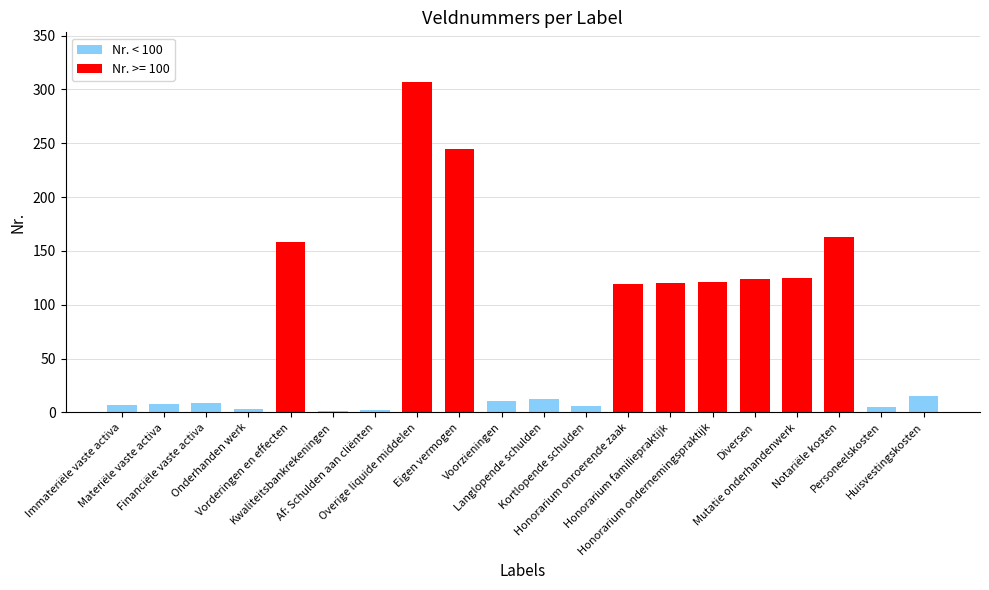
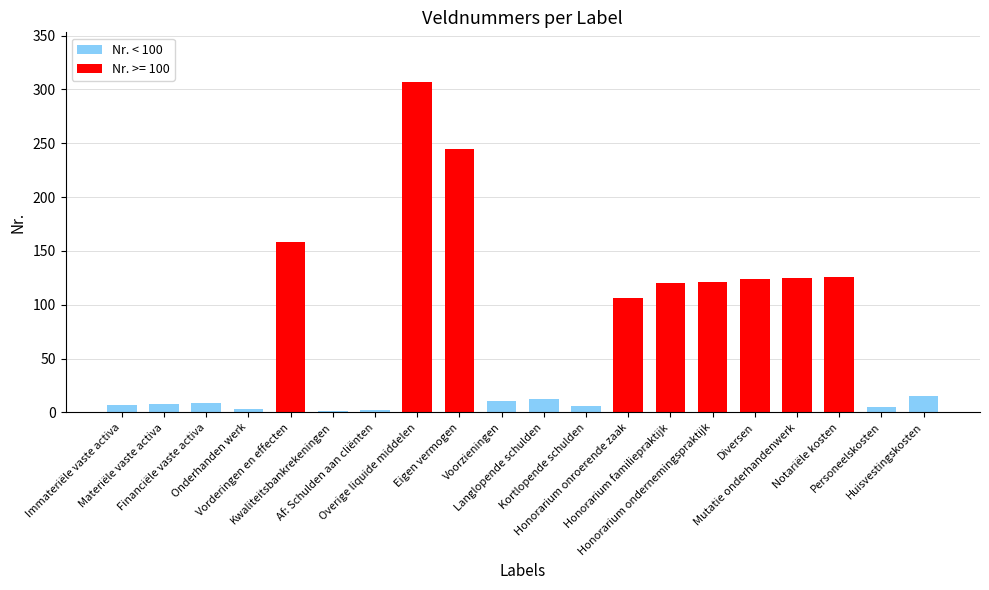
  {
    "Immateriële vaste activa": 7,
    "Materiële vaste activa": 8,
    "Financiële vaste activa": 9,
    "Onderhanden werk": 3,
    "Vorderingen en effecten": 158,
    "Overige liquide middelen": 307,
    "Eigen vermogen": 245,
    "Voorzieningen": 11,
    "Langlopende schulden": 12,
    "Kortlopende schulden": 6,
-   "Honorarium onroerende zaak": 119,
+   "Honorarium onroerende zaak": 106,
    "Honorarium familiepraktijk": 120,
    "Honorarium ondernemingspraktijk": 121,
    "Diversen": 124,
    "Mutatie onderhandenwerk": 125,
-   "Notariële kosten": 163,
+   "Notariële kosten": 126,
    "Personeelskosten": 5,
    "Huisvestingskosten": 15
  }
